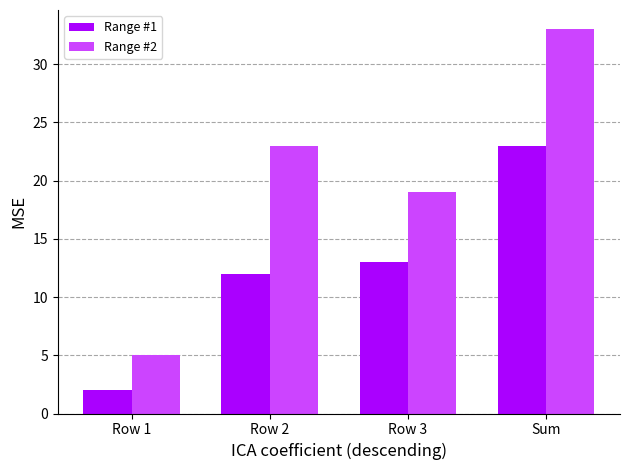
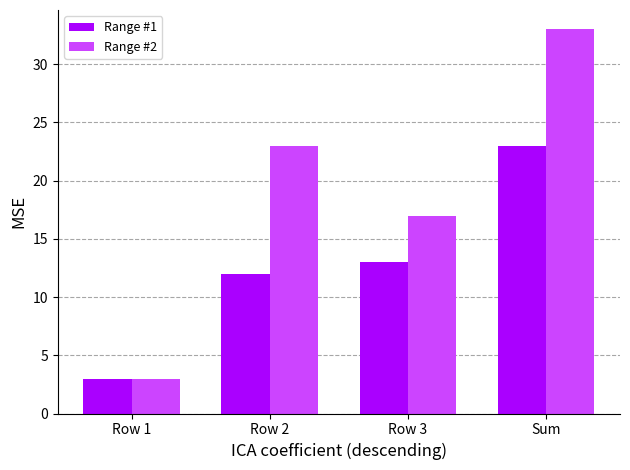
  {
    "Range #1": {
-     "Row 1": 2,
+     "Row 1": 3,
      "Row 2": 12,
      "Row 3": 13,
      "Sum": 23
    },
    "Range #2": {
-     "Row 1": 5,
+     "Row 1": 3,
      "Row 2": 23,
-     "Row 3": 19,
+     "Row 3": 17,
      "Sum": 33
    }
  }
